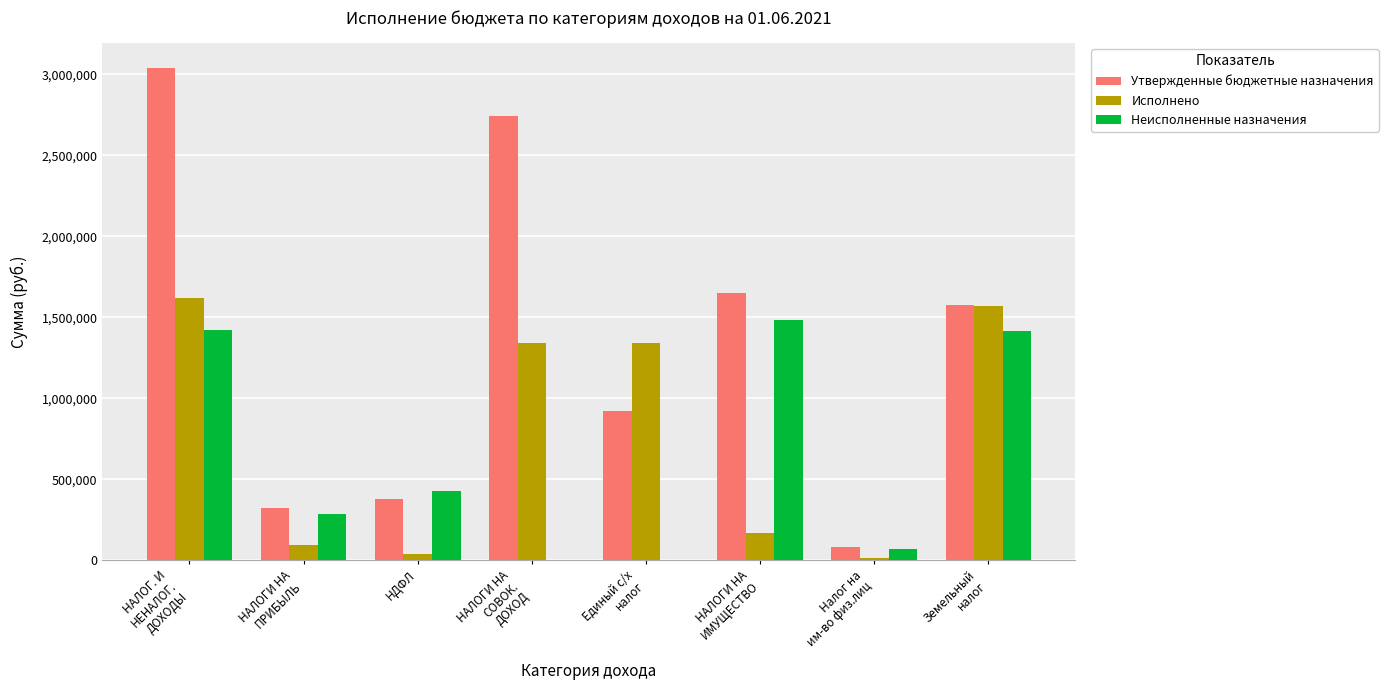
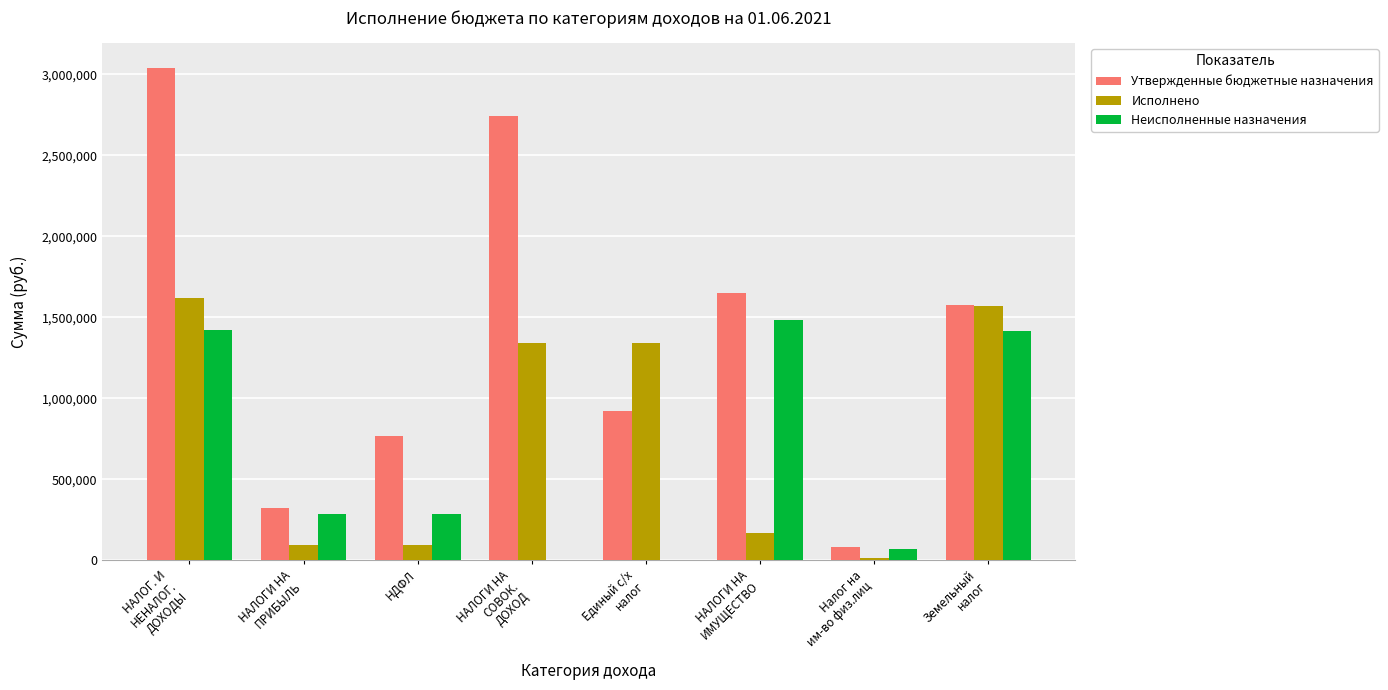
  {
    "Утвержденные бюджетные назначения": {
      "НАЛОГ. И НЕНАЛОГ. ДОХОДЫ": "3,040,000",
      "НАЛОГИ НА ПРИБЫЛЬ": "320,000",
-     "НДФЛ": "380,000",
+     "НДФЛ": "770,000",
      "НАЛОГИ НА СОВОК. ДОХОД": "2,740,000",
      "Единый с/х налог": "920,000",
      "НАЛОГИ НА ИМУЩЕСТВО": "1,650,000",
      "Налог на им-во физ.лиц": "80,000",
      "Земельный налог": "1,570,000"
    },
    "Исполнено": {
      "НАЛОГ. И НЕНАЛОГ. ДОХОДЫ": "1,620,000",
      "НАЛОГИ НА ПРИБЫЛЬ": "100,000",
-     "НДФЛ": "40,000",
+     "НДФЛ": "100,000",
      "НАЛОГИ НА СОВОК. ДОХОД": "1,340,000",
      "Единый с/х налог": "1,340,000",
      "НАЛОГИ НА ИМУЩЕСТВО": "170,000",
      "Земельный налог": "1,570,000"
    },
    "Неисполненные назначения": {
      "НАЛОГ. И НЕНАЛОГ. ДОХОДЫ": "1,420,000",
      "НАЛОГИ НА ПРИБЫЛЬ": "280,000",
-     "НДФЛ": "430,000",
+     "НДФЛ": "280,000",
      "НАЛОГИ НА СОВОК. ДОХОД": "0",
      "Единый с/х налог": "0",
      "НАЛОГИ НА ИМУЩЕСТВО": "1,490,000",
      "Налог на им-во физ.лиц": "70,000",
      "Земельный налог": "1,420,000"
    }
  }
